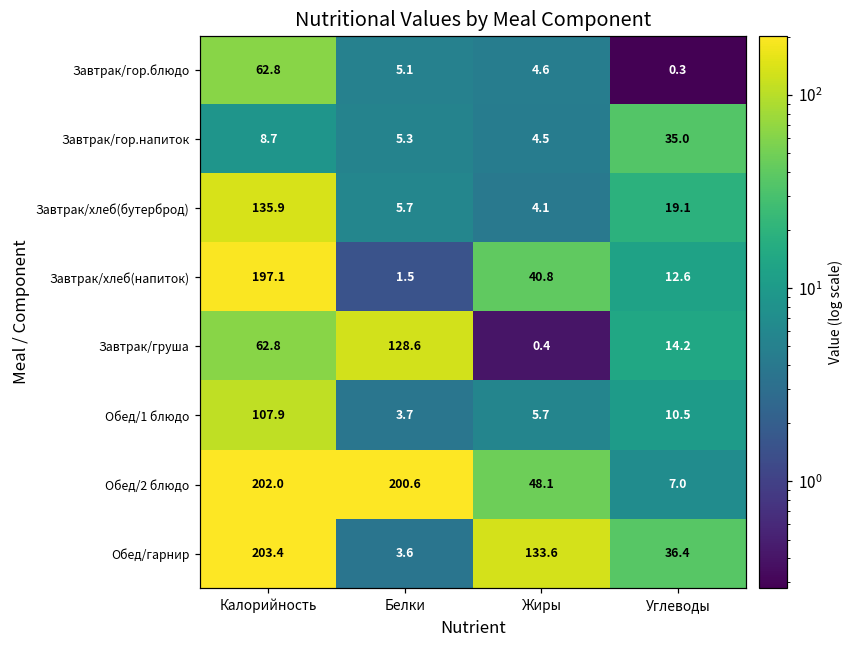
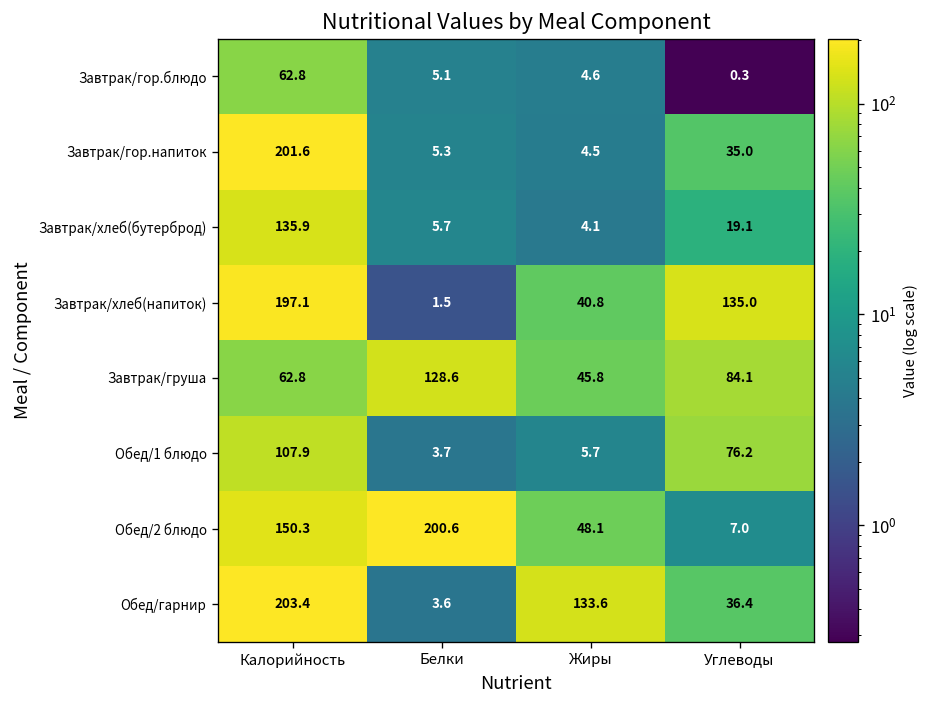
  {
    "Завтрак/гор.блюдо": {
      "Калорийность": 62.8,
      "Белки": 5.1,
      "Жиры": 4.6,
      "Углеводы": 0.3
    },
    "Завтрак/гор.напиток": {
-     "Калорийность": 8.7,
+     "Калорийность": 201.6,
      "Белки": 5.3,
      "Жиры": 4.5,
      "Углеводы": 35.0
    },
    "Завтрак/хлеб(бутерброд)": {
      "Калорийность": 135.9,
      "Белки": 5.7,
      "Жиры": 4.1,
      "Углеводы": 19.1
    },
    "Завтрак/хлеб(напиток)": {
      "Калорийность": 197.1,
      "Белки": 1.5,
      "Жиры": 40.8,
-     "Углеводы": 12.6
+     "Углеводы": 135.0
    },
    "Завтрак/груша": {
      "Калорийность": 62.8,
      "Белки": 128.6,
-     "Жиры": 0.4,
-     "Углеводы": 14.2
+     "Жиры": 45.8,
+     "Углеводы": 84.1
    },
    "Обед/1 блюдо": {
      "Калорийность": 107.9,
      "Белки": 3.7,
      "Жиры": 5.7,
-     "Углеводы": 10.5
+     "Углеводы": 76.2
    },
    "Обед/2 блюдо": {
-     "Калорийность": 202.0,
+     "Калорийность": 150.3,
      "Белки": 200.6,
      "Жиры": 48.1,
      "Углеводы": 7.0
    },
    "Обед/гарнир": {
      "Калорийность": 203.4,
      "Белки": 3.6,
      "Жиры": 133.6,
      "Углеводы": 36.4
    }
  }
